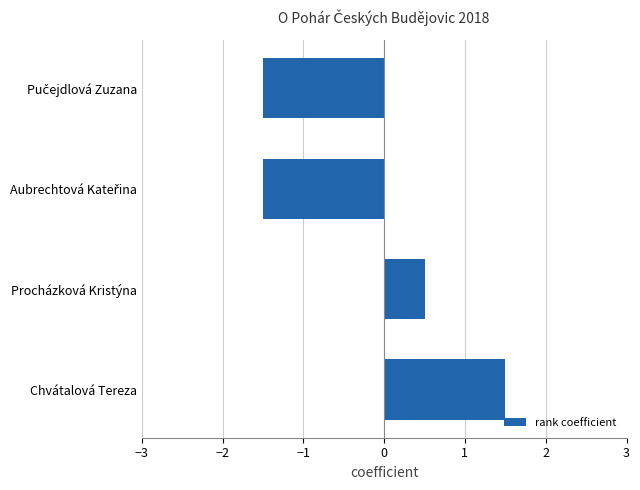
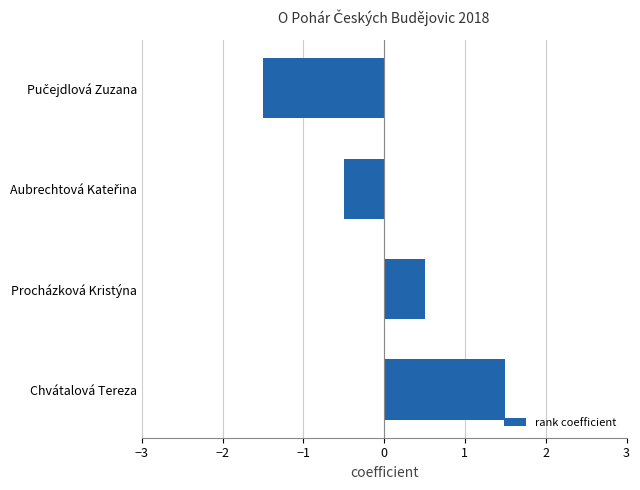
  {
    "Pučejdlová Zuzana": -1.5,
-   "Aubrechtová Kateřina": -1.5,
+   "Aubrechtová Kateřina": -0.5,
    "Procházková Kristýna": 0.5,
    "Chvátalová Tereza": 1.5
  }
